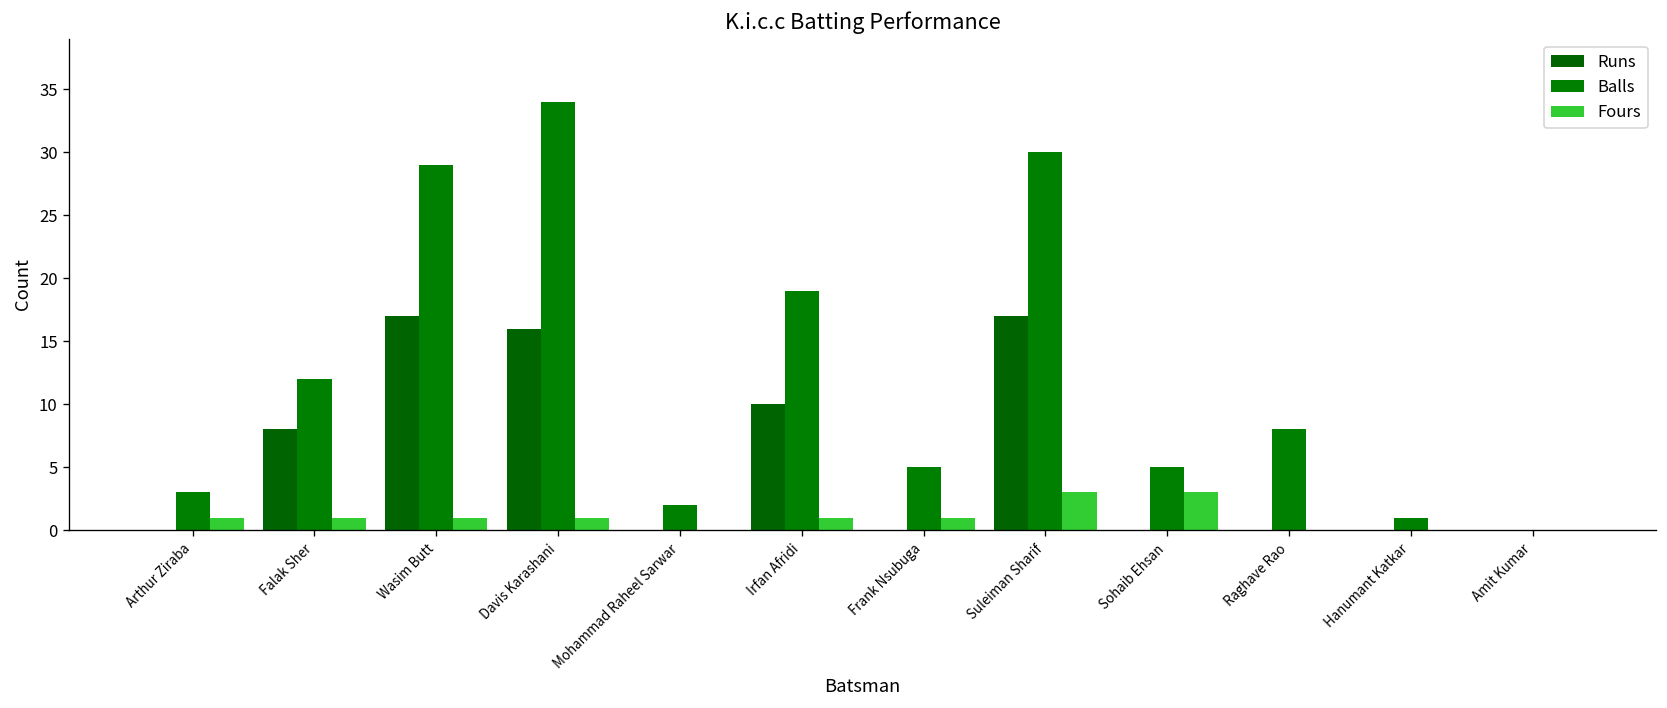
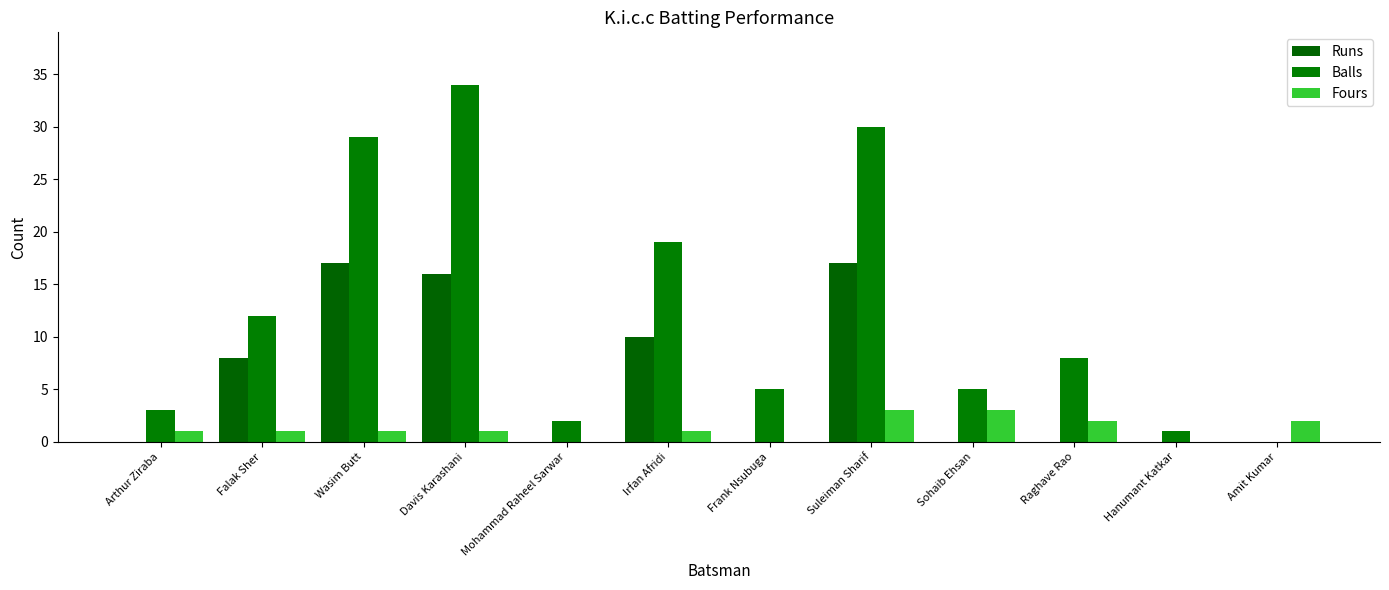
  {
    "Fours": {
      "Arthur Ziraba": 1,
      "Falak Sher": 1,
      "Wasim Butt": 1,
      "Davis Karashani": 1,
      "Mohammad Raheel Sarwar": 0,
      "Irfan Afridi": 1,
-     "Frank Nsubuga": 1,
+     "Frank Nsubuga": 0,
      "Suleiman Sharif": 3,
      "Sohaib Ehsan": 3,
-     "Raghave Rao": 0,
+     "Raghave Rao": 2,
      "Hanumant Katkar": 0,
-     "Amit Kumar": 0
+     "Amit Kumar": 2
    }
  }
